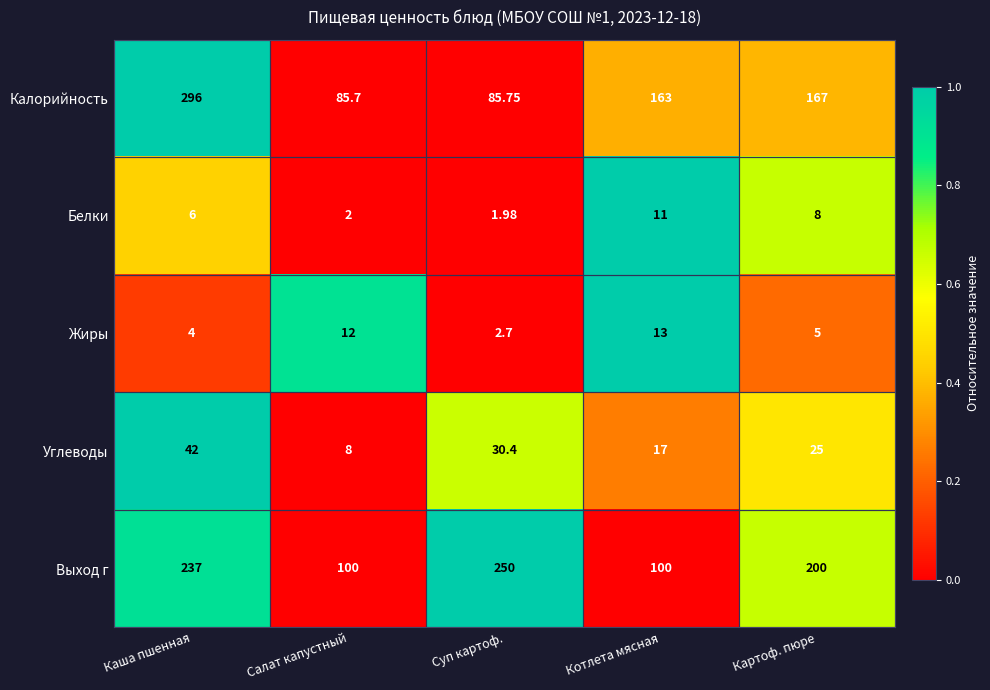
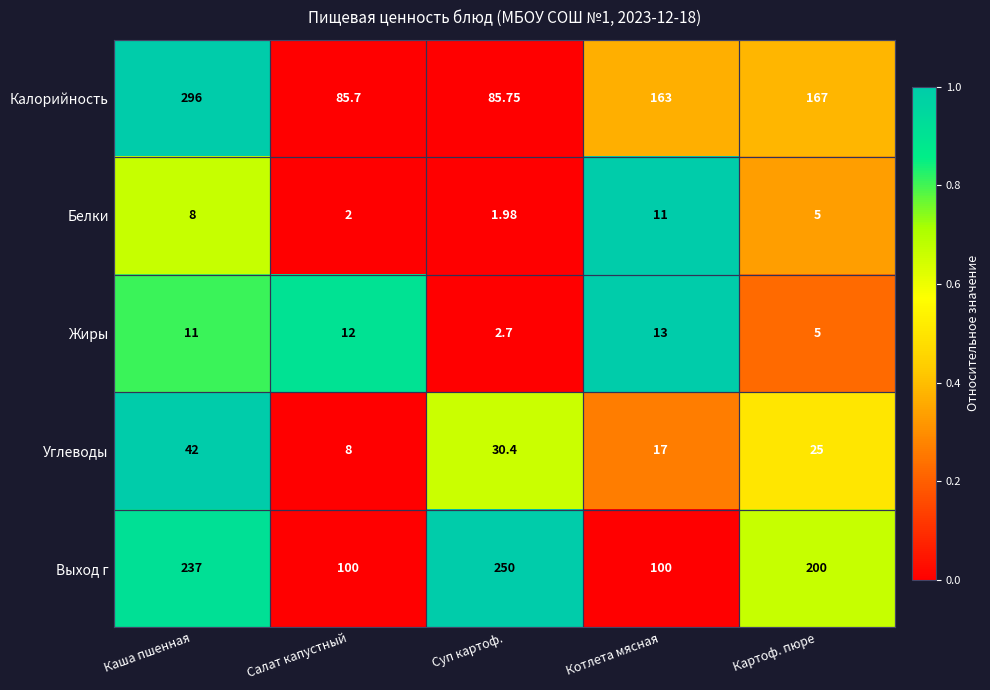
  {
    "Калорийность": {
      "Каша пшенная": 296,
      "Салат капустный": 85.7,
      "Суп картоф.": 85.75,
      "Котлета мясная": 163,
      "Картоф. пюре": 167
    },
    "Белки": {
-     "Каша пшенная": 6,
+     "Каша пшенная": 8,
      "Салат капустный": 2,
      "Суп картоф.": 1.98,
      "Котлета мясная": 11,
-     "Картоф. пюре": 8
+     "Картоф. пюре": 5
    },
    "Жиры": {
-     "Каша пшенная": 4,
+     "Каша пшенная": 11,
      "Салат капустный": 12,
      "Суп картоф.": 2.7,
      "Котлета мясная": 13,
      "Картоф. пюре": 5
    },
    "Углеводы": {
      "Каша пшенная": 42,
      "Салат капустный": 8,
      "Суп картоф.": 30.4,
      "Котлета мясная": 17,
      "Картоф. пюре": 25
    },
    "Выход г": {
      "Каша пшенная": 237,
      "Салат капустный": 100,
      "Суп картоф.": 250,
      "Котлета мясная": 100,
      "Картоф. пюре": 200
    }
  }
